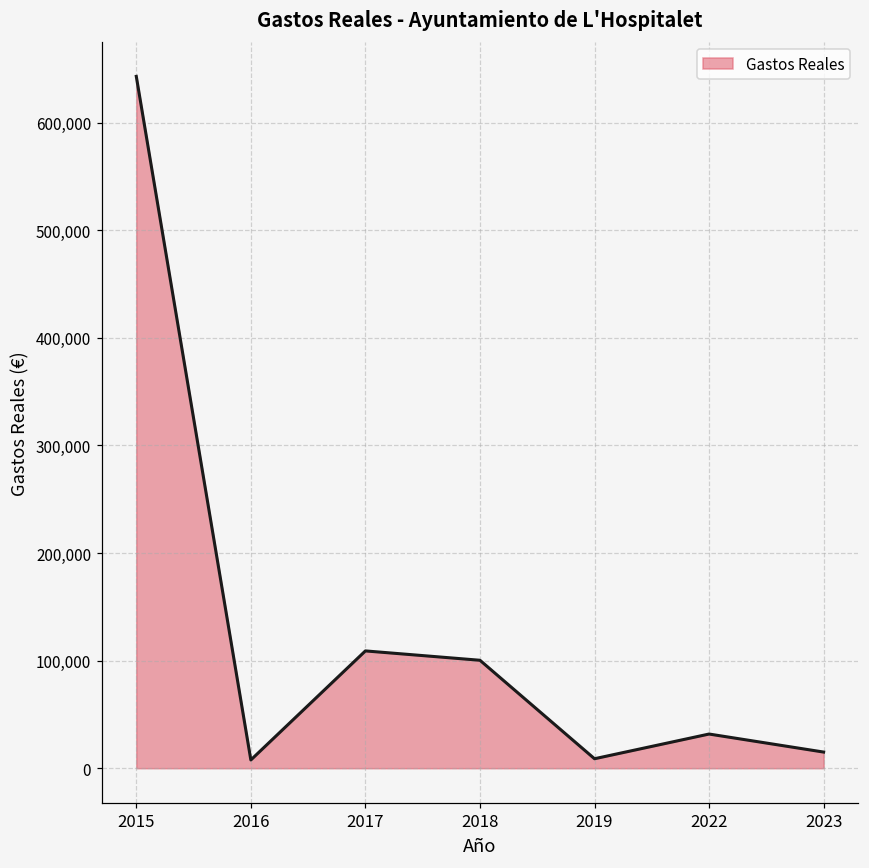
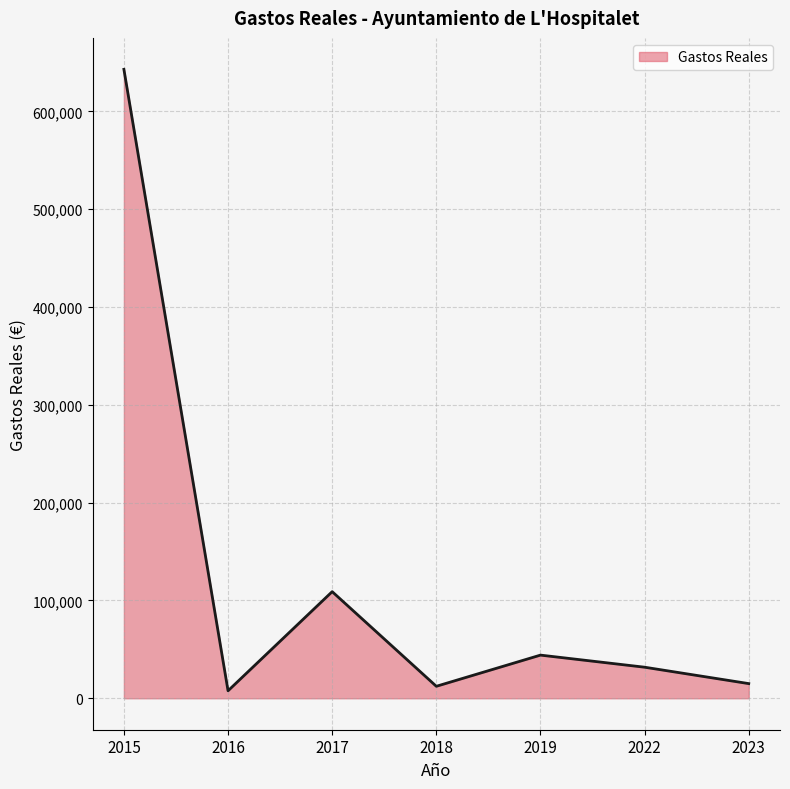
  {
    "2015": "640,000",
    "2016": "10,000",
    "2017": "110,000",
-   "2018": "100,000",
-   "2019": "10,000",
+   "2018": "10,000",
+   "2019": "40,000",
    "2022": "30,000",
    "2023": "20,000"
  }
